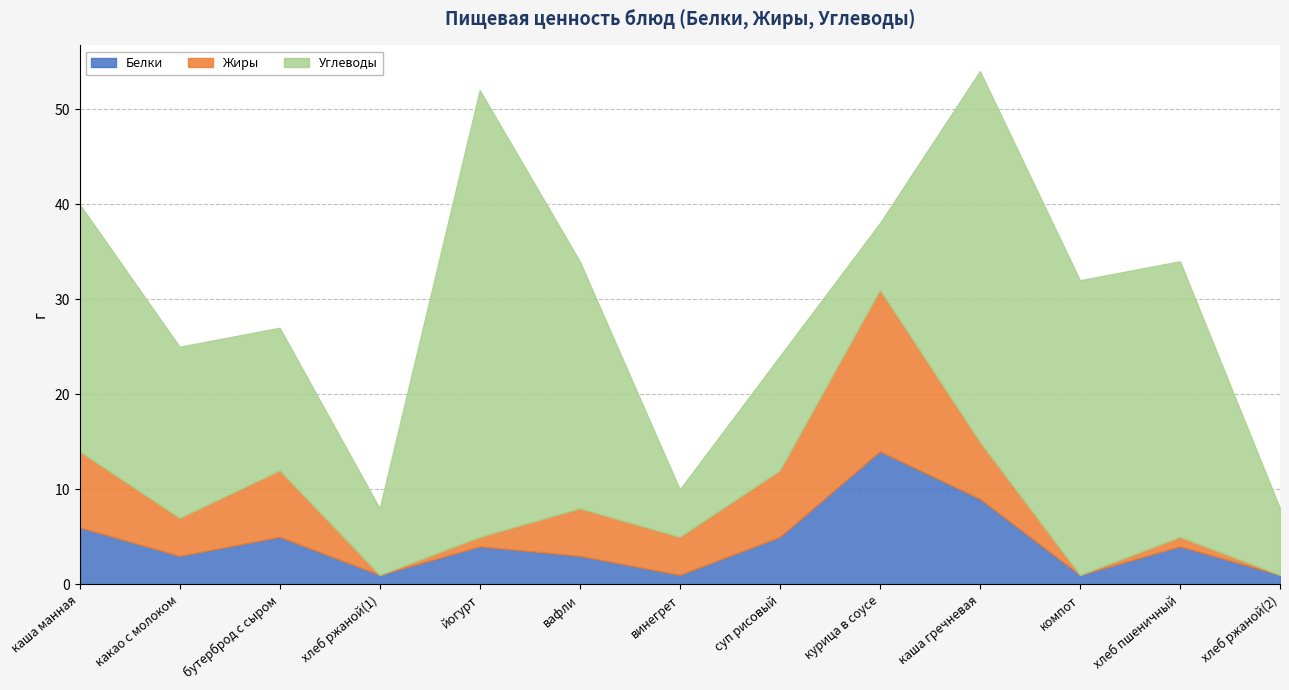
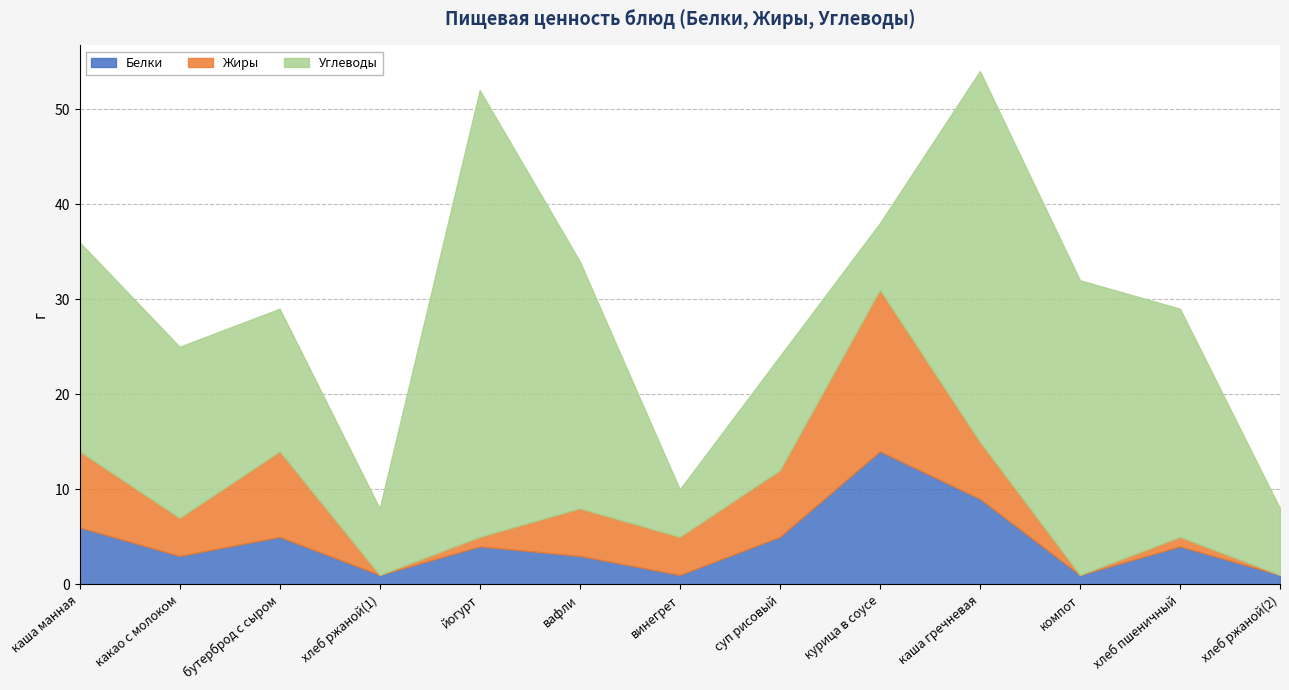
  {
    "Белки": {
      "каша манная": 6,
      "какао с молоком": 3,
      "бутерброд с сыром": 5,
      "йогурт": 4,
      "вафли": 3,
      "винегрет": 1,
      "суп рисовый": 5,
      "курица в соусе": 14,
      "каша гречневая": 9,
      "хлеб пшеничный": 4
    },
    "Жиры": {
-     "бутерброд с сыром": 7
+     "бутерброд с сыром": 9
    },
    "Углеводы": {
-     "каша манная": 26,
+     "каша манная": 22,
      "какао с молоком": 18,
      "бутерброд с сыром": 15,
      "хлеб ржаной(1)": 7,
      "йогурт": 47,
      "вафли": 26,
      "винегрет": 5,
      "суп рисовый": 12,
      "курица в соусе": 7,
      "каша гречневая": 39,
      "компот": 31,
-     "хлеб пшеничный": 29,
+     "хлеб пшеничный": 24,
      "хлеб ржаной(2)": 7
    }
  }
